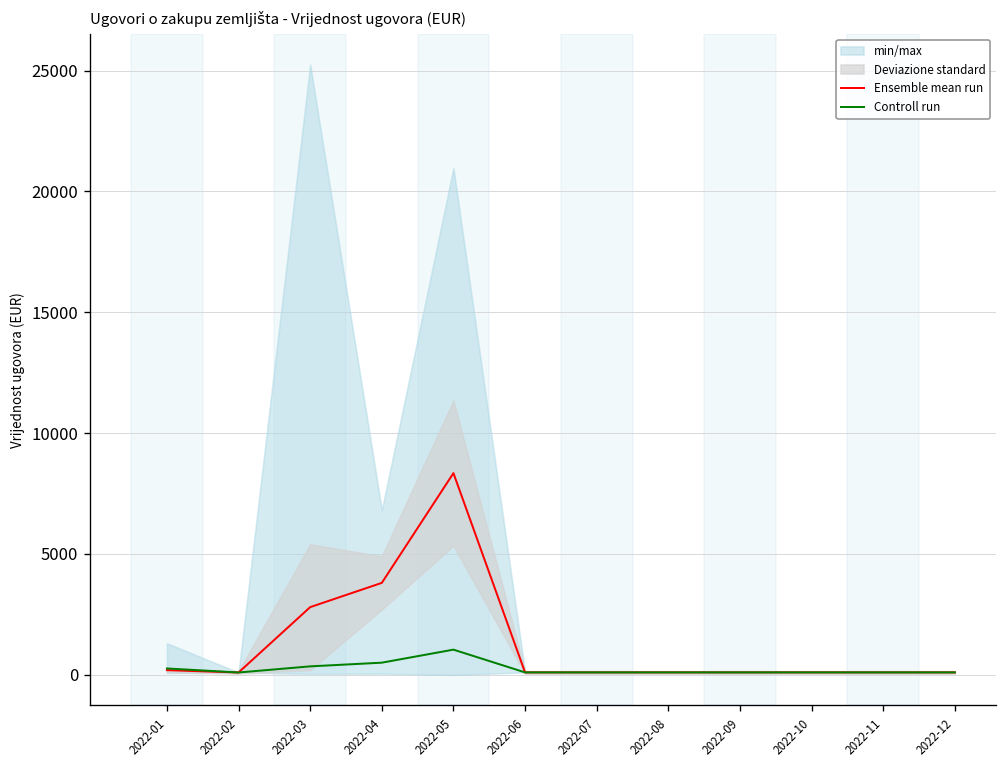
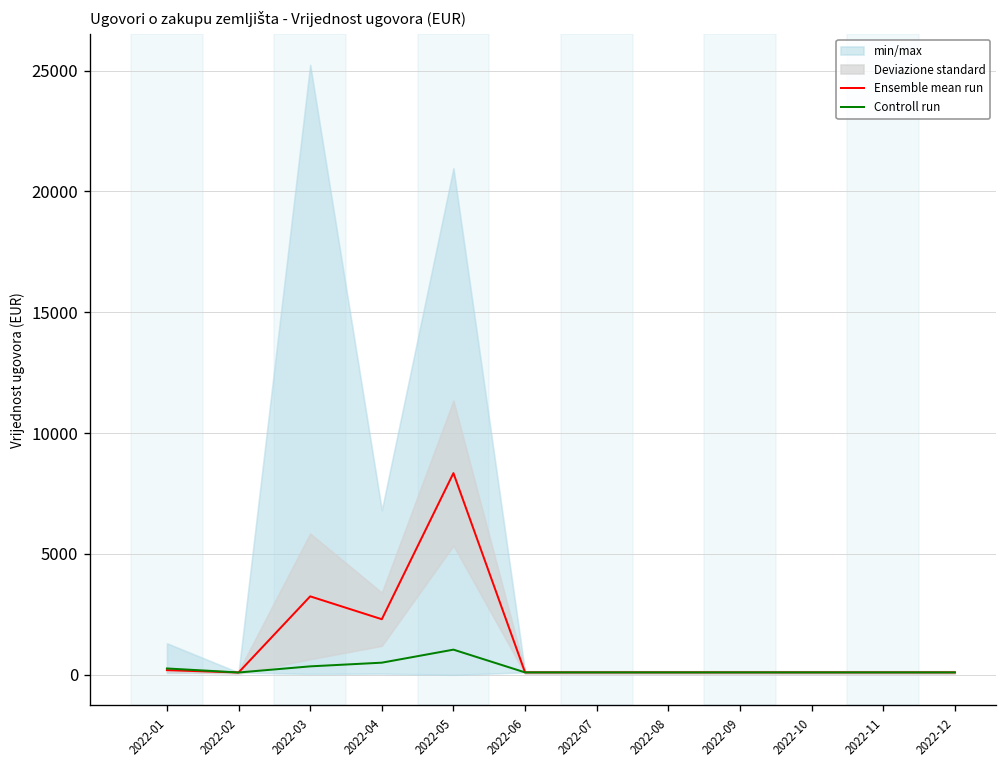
  {
    "Ensemble mean run": {
-     "2022-03": 2800,
-     "2022-04": 3800,
+     "2022-03": 3200,
+     "2022-04": 2300,
      "2022-05": 8300
    },
    "Controll run": {
      "2022-03": 300,
      "2022-04": 500,
      "2022-05": 1000
    }
  }
